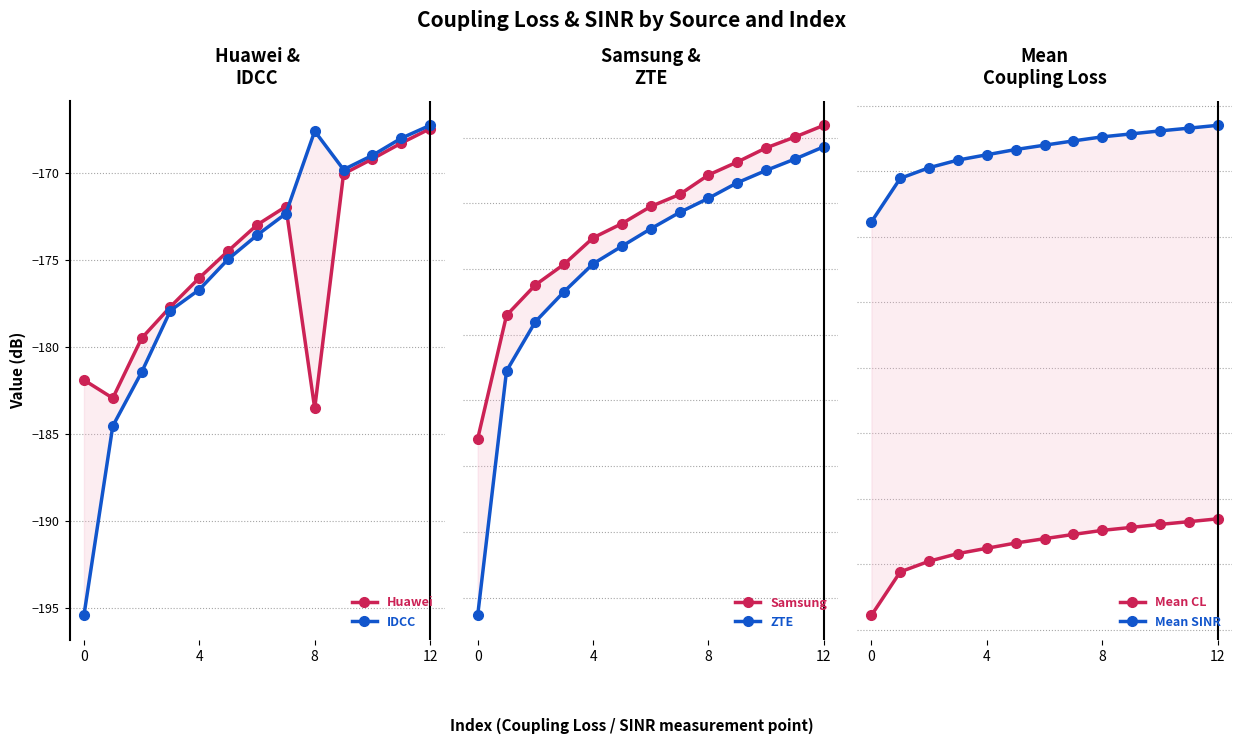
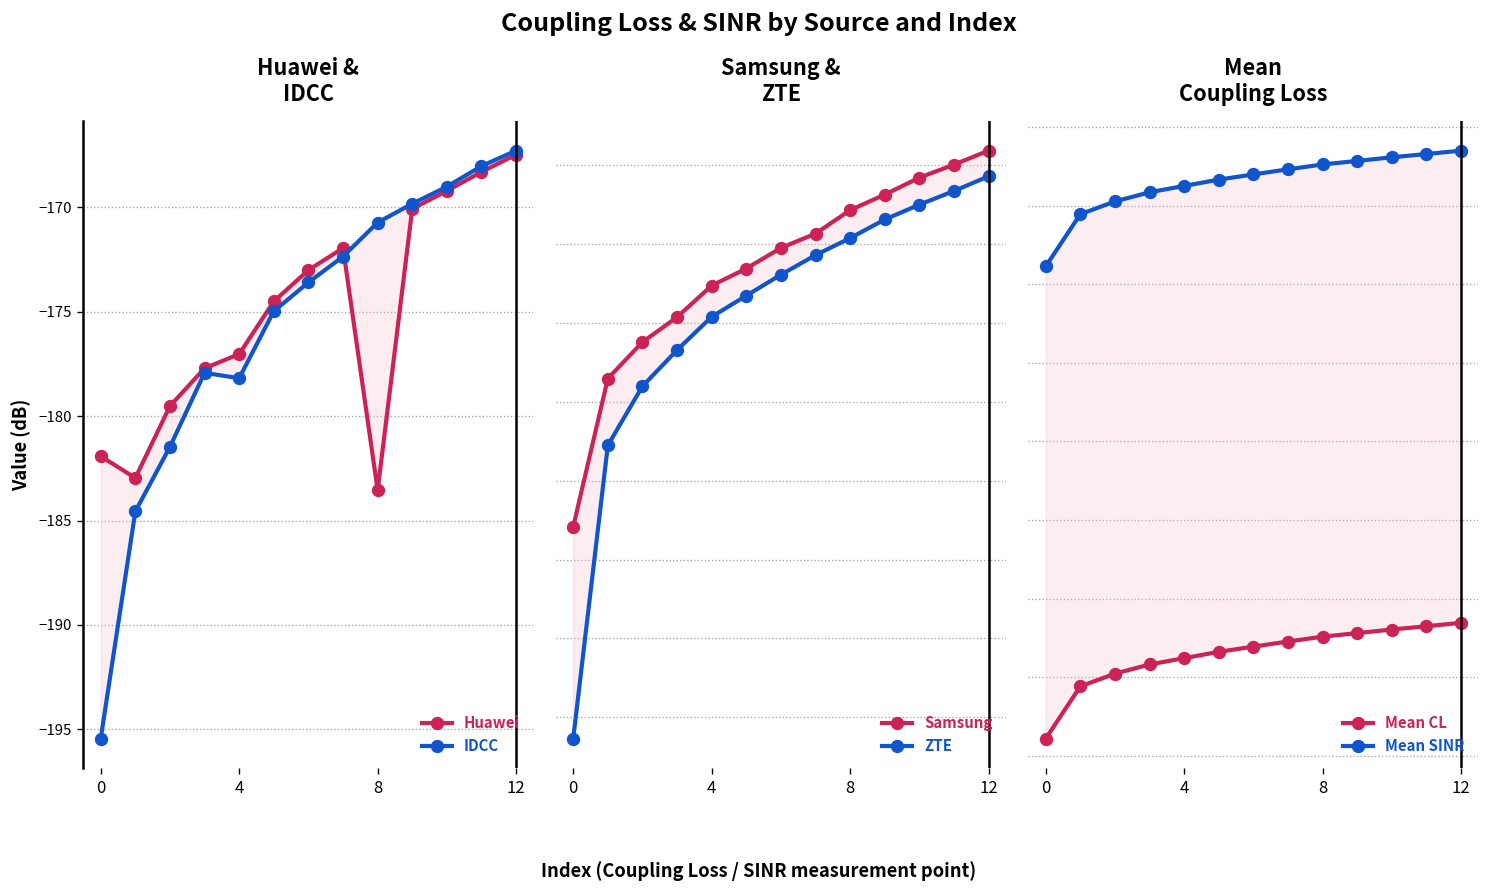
  {
    "Huawei & IDCC": {
      "Huawei": {
-       "4": -176.0,
+       "4": -177.0,
        "8": -183.6,
        "12": -167.5
      },
      "IDCC": {
        "0": -195.4,
-       "4": -176.7,
-       "8": -167.6
+       "4": -178.2,
+       "8": -170.7
      }
    }
  }
